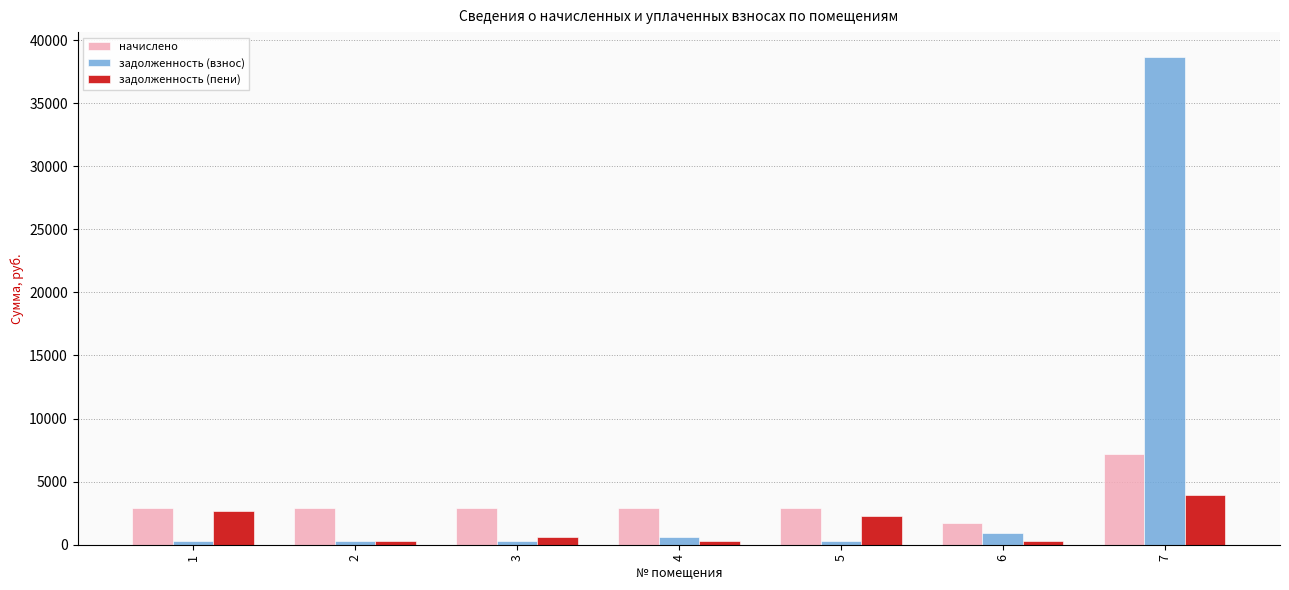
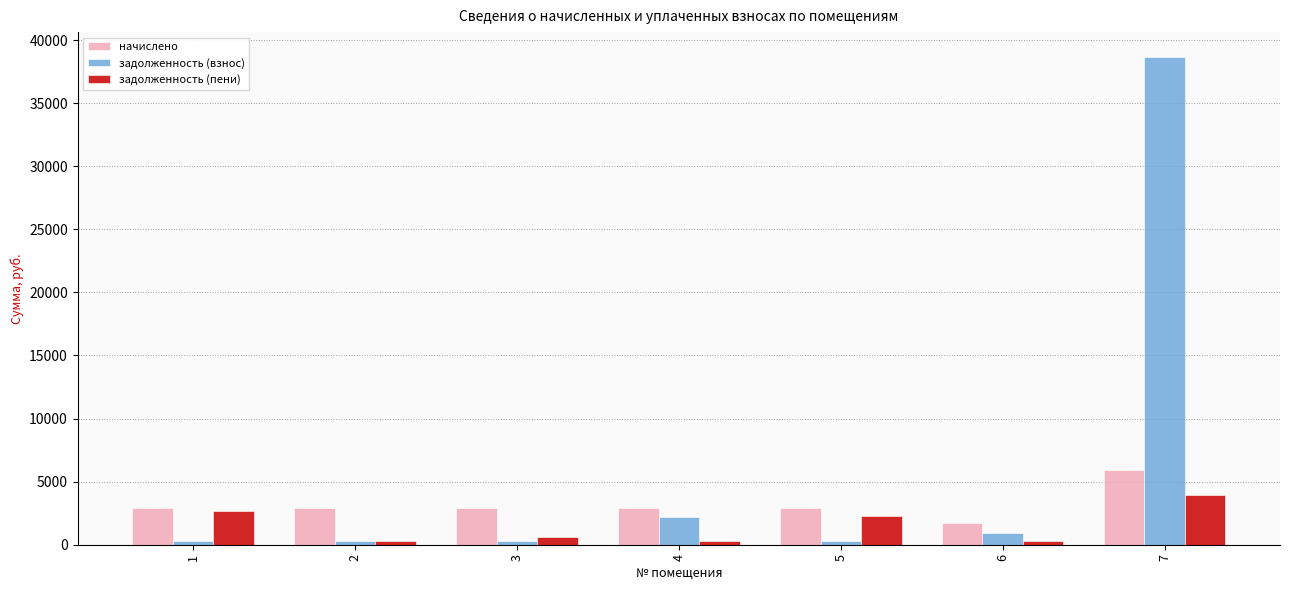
  {
    "начислено": {
      "1": 2900,
      "2": 2900,
      "3": 2900,
      "4": 2900,
      "5": 2900,
      "6": 1700,
-     "7": 7200
+     "7": 5900
    },
    "задолженность (взнос)": {
      "1": 300,
      "2": 300,
      "3": 300,
-     "4": 600,
+     "4": 2200,
      "5": 300,
      "6": 1000,
      "7": 38700
    },
    "задолженность (пени)": {
      "1": 2700,
      "2": 300,
      "3": 600,
      "4": 300,
      "5": 2300,
      "6": 300,
      "7": 3900
    }
  }
